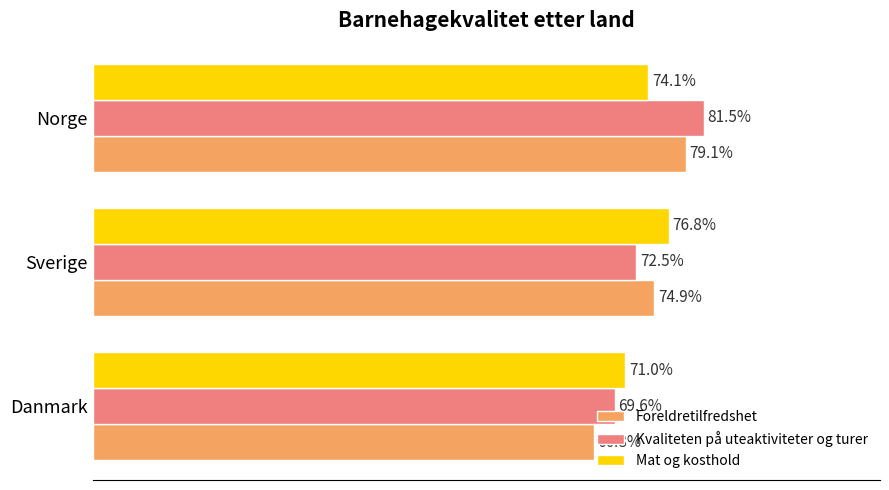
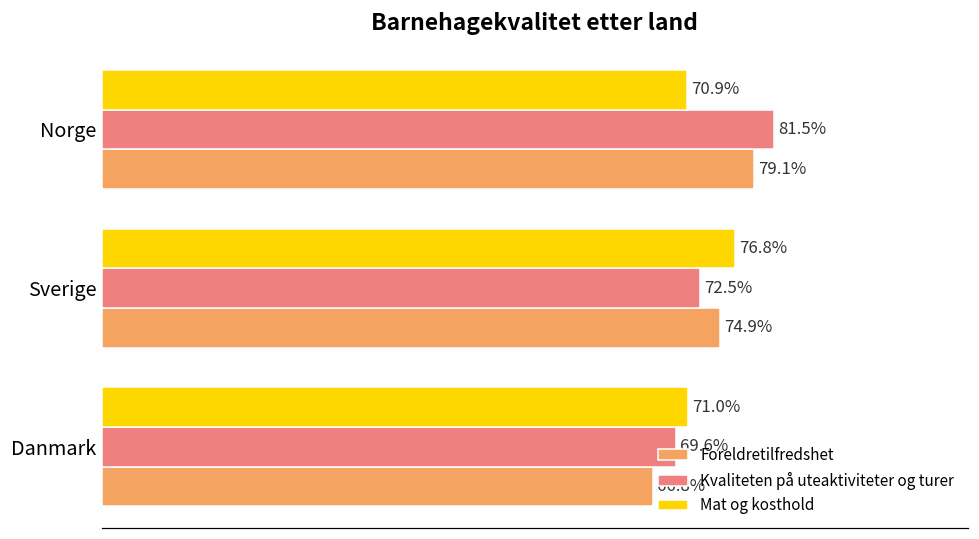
  {
    "Mat og kosthold": {
-     "Norge": "74.1%",
+     "Norge": "70.9%",
      "Sverige": "76.8%",
      "Danmark": "71.0%"
    }
  }
